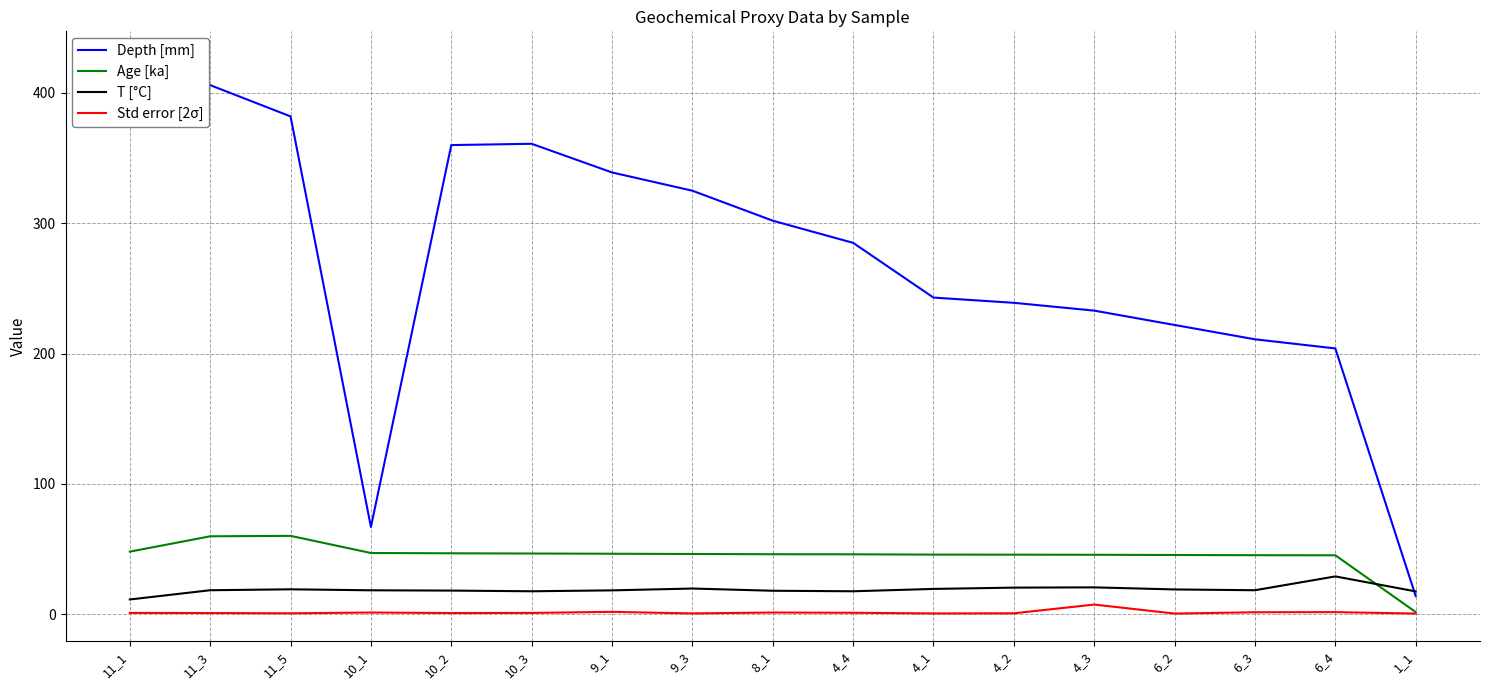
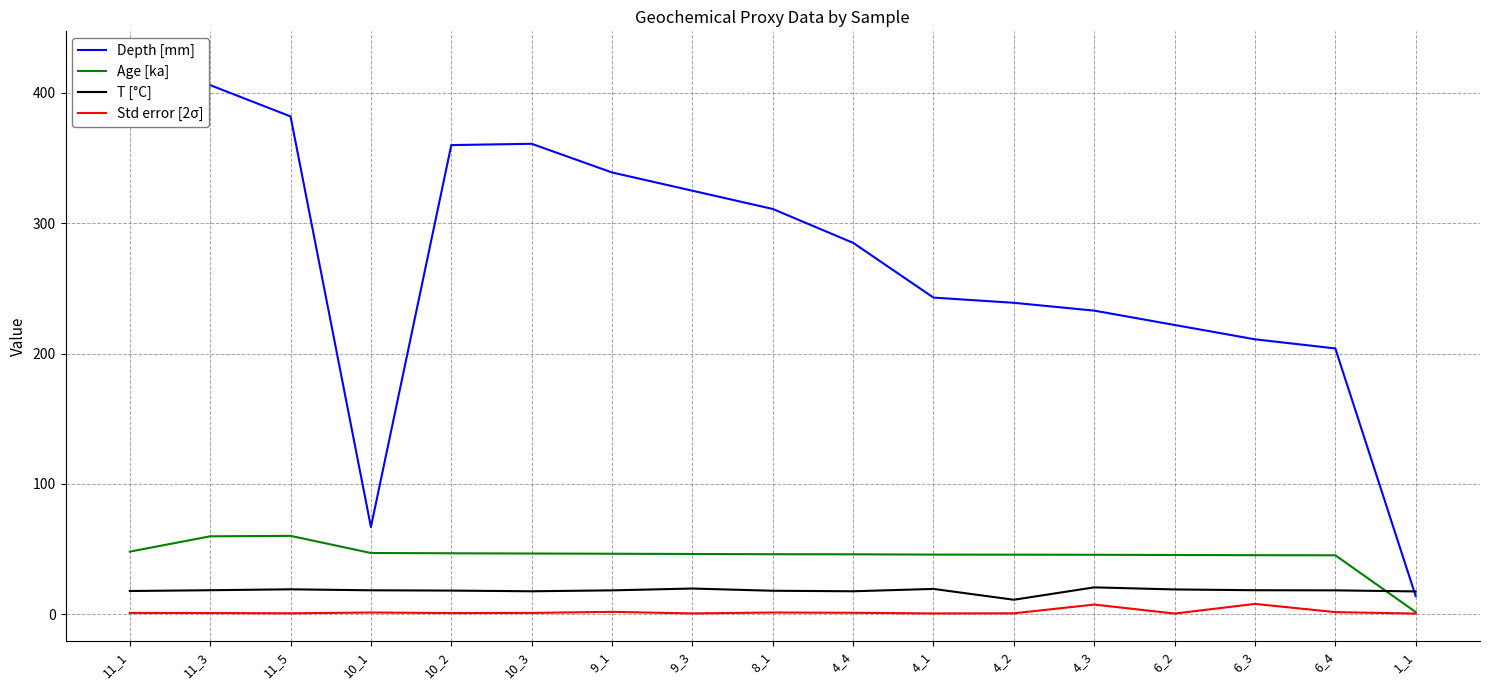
  {
    "Depth [mm]": {
      "11_3": 406,
      "11_5": 382,
      "10_1": 67,
      "10_2": 360,
      "10_3": 361,
      "9_1": 339,
      "9_3": 325,
-     "8_1": 302,
+     "8_1": 311,
      "4_4": 285,
      "4_1": 243,
      "4_2": 239,
      "4_3": 233,
      "6_2": 222,
      "6_3": 211,
      "6_4": 204,
      "1_1": 14
    },
    "Age [ka]": {
      "11_1": 48,
      "11_3": 60,
      "11_5": 60,
      "10_1": 47,
      "10_2": 47,
      "10_3": 47,
      "9_1": 47,
      "9_3": 46,
      "8_1": 46,
      "4_4": 46,
      "4_1": 46,
      "4_2": 46,
      "4_3": 46,
      "6_2": 46,
      "6_3": 45,
      "6_4": 45
    },
    "T [°C]": {
-     "11_1": 11,
+     "11_1": 18,
      "11_3": 19,
      "11_5": 19,
      "10_1": 18,
      "10_2": 18,
      "10_3": 18,
      "9_1": 18,
      "9_3": 20,
      "8_1": 18,
      "4_4": 18,
      "4_1": 20,
-     "4_2": 21,
+     "4_2": 11,
      "4_3": 21,
      "6_2": 19,
      "6_3": 19,
-     "6_4": 29,
+     "6_4": 18,
      "1_1": 18
    },
    "Std error [2σ]": {
      "11_1": 1,
      "11_3": 1,
      "11_5": 1,
      "10_1": 1,
      "10_2": 1,
      "10_3": 1,
      "9_1": 2,
      "9_3": 1,
      "8_1": 1,
      "4_4": 1,
      "4_1": 1,
      "4_2": 1,
      "4_3": 8,
      "6_2": 1,
-     "6_3": 2,
+     "6_3": 8,
      "6_4": 2
    }
  }
